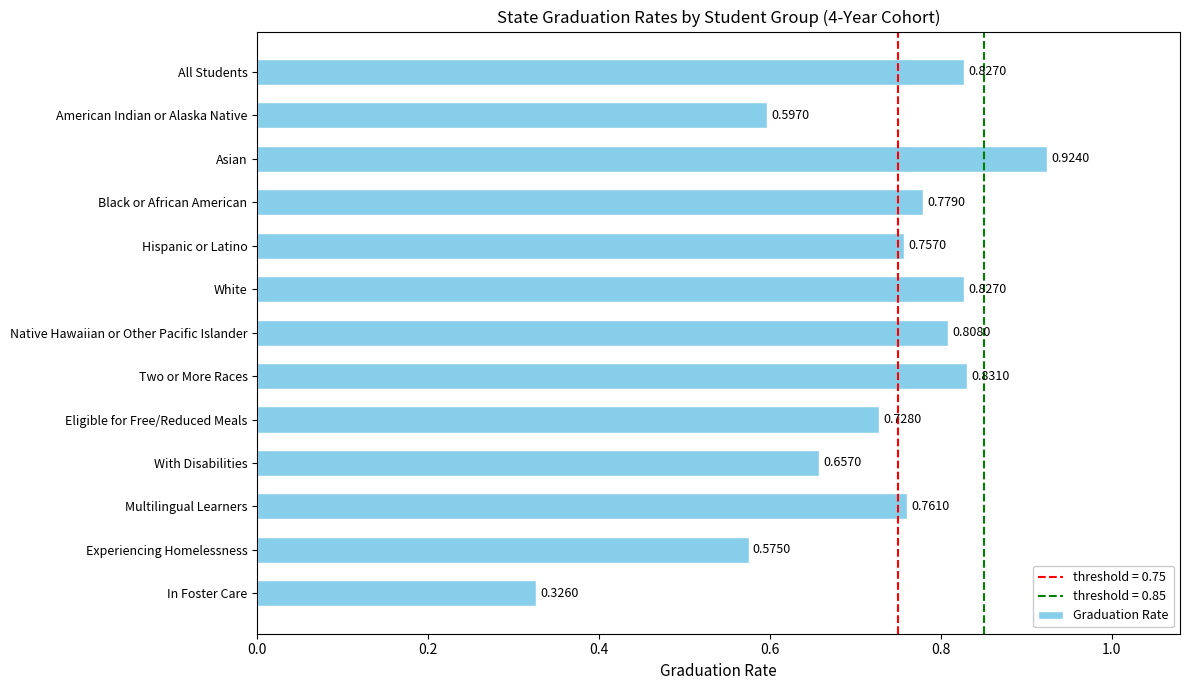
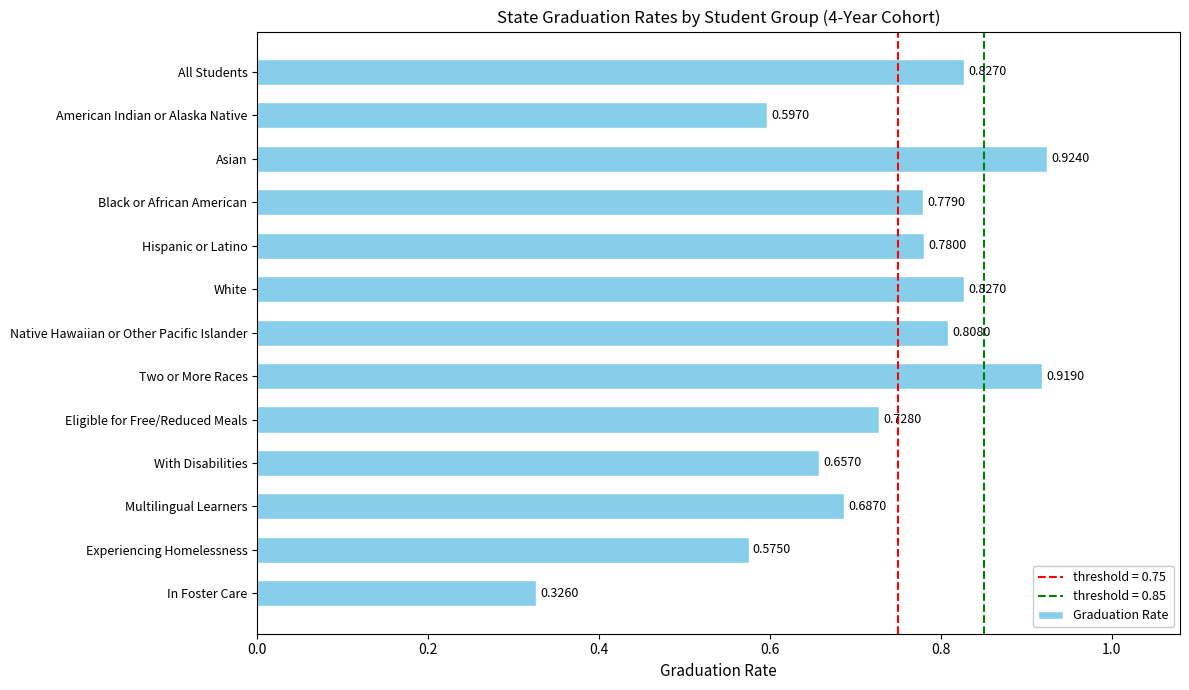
  {
    "All Students": 0.8270,
    "American Indian or Alaska Native": 0.5970,
    "Asian": 0.9240,
    "Black or African American": 0.7790,
-   "Hispanic or Latino": 0.7570,
+   "Hispanic or Latino": 0.7800,
    "White": 0.8270,
    "Native Hawaiian or Other Pacific Islander": 0.8080,
-   "Two or More Races": 0.8310,
+   "Two or More Races": 0.9190,
    "Eligible for Free/Reduced Meals": 0.7280,
    "With Disabilities": 0.6570,
-   "Multilingual Learners": 0.7610,
+   "Multilingual Learners": 0.6870,
    "Experiencing Homelessness": 0.5750,
    "In Foster Care": 0.3260
  }
